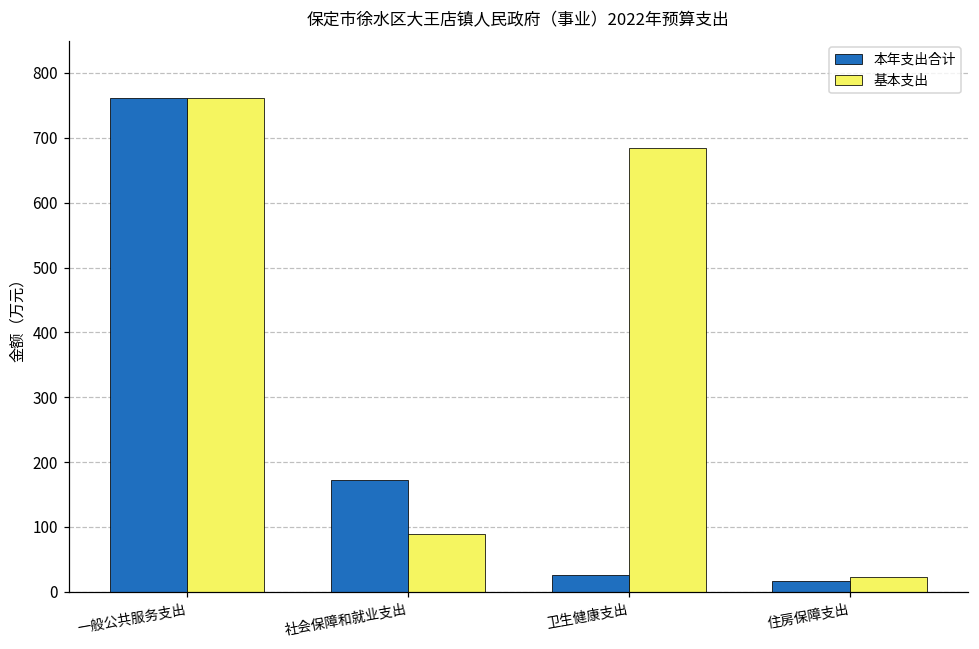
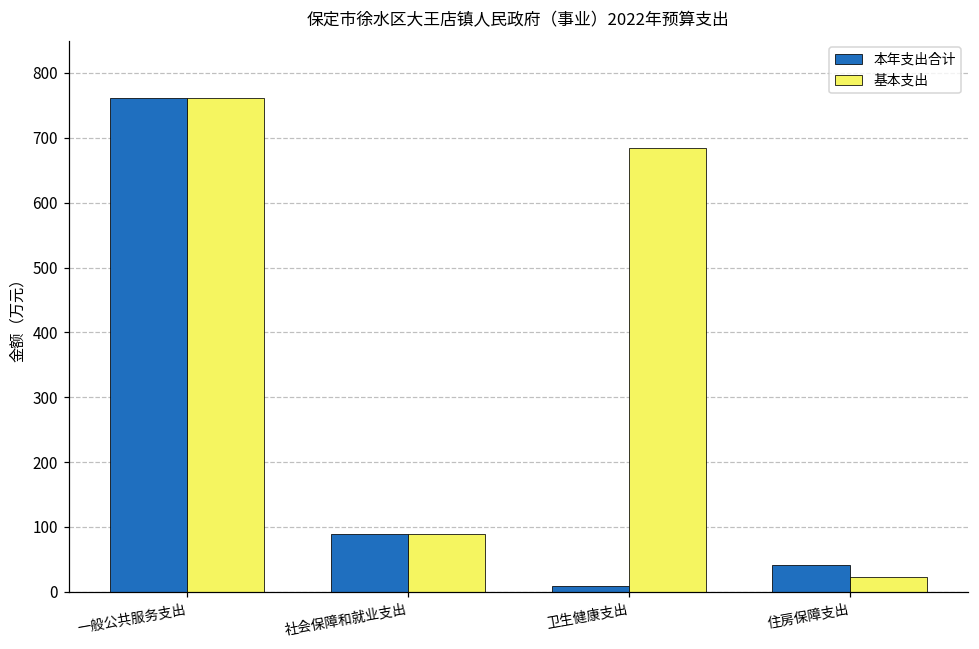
  {
    "本年支出合计": {
      "一般公共服务支出": 760,
-     "社会保障和就业支出": 170,
-     "卫生健康支出": 30,
-     "住房保障支出": 20
+     "社会保障和就业支出": 90,
+     "卫生健康支出": 10,
+     "住房保障支出": 40
    },
    "基本支出": {
      "一般公共服务支出": 760,
      "社会保障和就业支出": 90,
      "卫生健康支出": 680,
      "住房保障支出": 20
    }
  }
